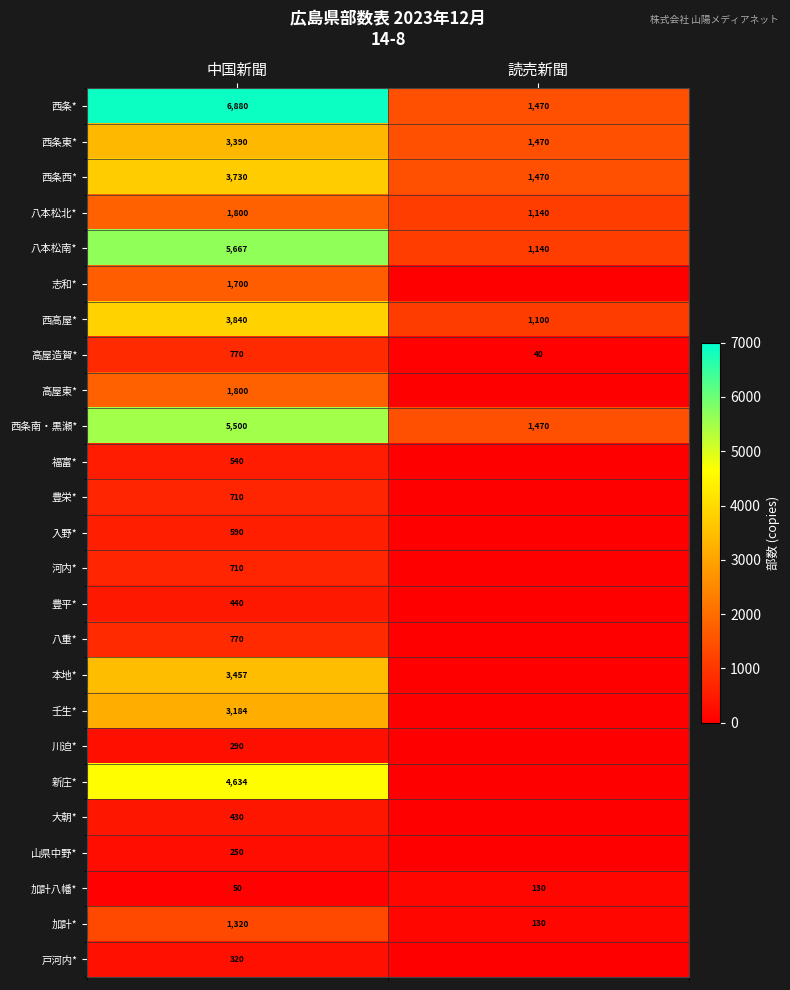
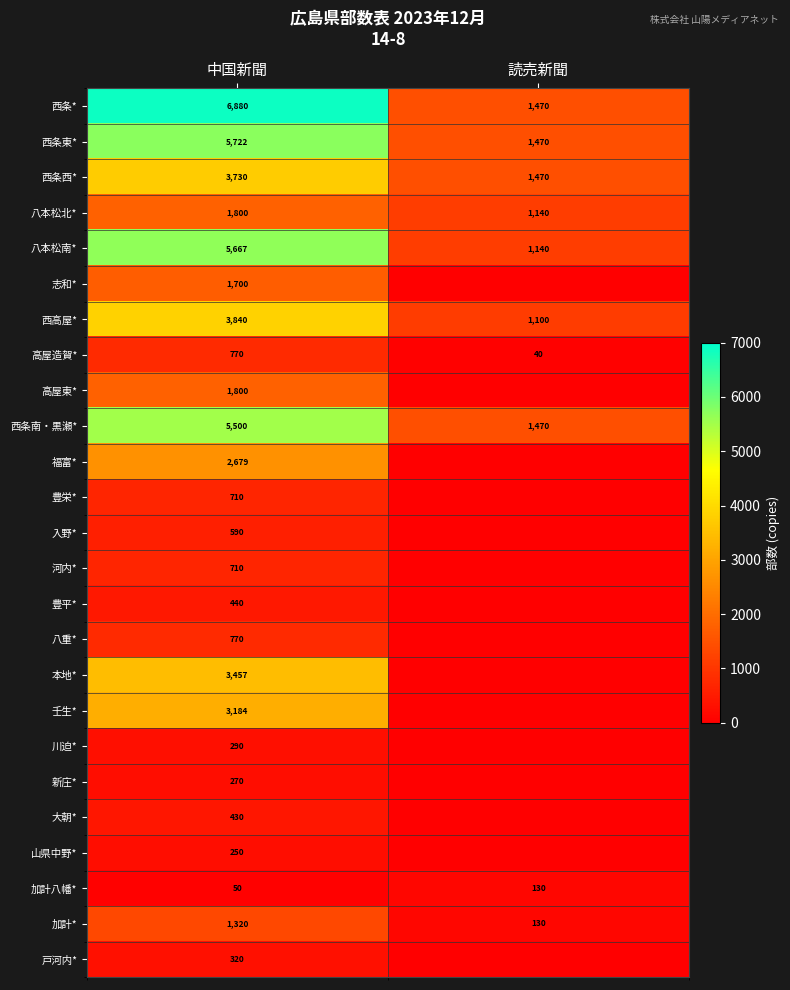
  {
    "西条*": {
      "中国新聞": "6,880",
      "読売新聞": "1,470"
    },
    "西条東*": {
-     "中国新聞": "3,390",
+     "中国新聞": "5,722",
      "読売新聞": "1,470"
    },
    "西条西*": {
      "中国新聞": "3,730",
      "読売新聞": "1,470"
    },
    "八本松北*": {
      "中国新聞": "1,800",
      "読売新聞": "1,140"
    },
    "八本松南*": {
      "中国新聞": "5,667",
      "読売新聞": "1,140"
    },
    "志和*": {
      "中国新聞": "1,700"
    },
    "西高屋*": {
      "中国新聞": "3,840",
      "読売新聞": "1,100"
    },
    "高屋造賀*": {
      "中国新聞": "770",
      "読売新聞": "40"
    },
    "高屋東*": {
      "中国新聞": "1,800"
    },
    "西条南・黒瀬*": {
      "中国新聞": "5,500",
      "読売新聞": "1,470"
    },
    "福富*": {
-     "中国新聞": "540"
+     "中国新聞": "2,679"
    },
    "豊栄*": {
      "中国新聞": "710"
    },
    "入野*": {
      "中国新聞": "590"
    },
    "河内*": {
      "中国新聞": "710"
    },
    "豊平*": {
      "中国新聞": "440"
    },
    "八重*": {
      "中国新聞": "770"
    },
    "本地*": {
      "中国新聞": "3,457"
    },
    "壬生*": {
      "中国新聞": "3,184"
    },
    "川迫*": {
      "中国新聞": "290"
    },
    "新庄*": {
-     "中国新聞": "4,634"
+     "中国新聞": "270"
    },
    "大朝*": {
      "中国新聞": "430"
    },
    "山県中野*": {
      "中国新聞": "250"
    },
    "加計八幡*": {
      "中国新聞": "50",
      "読売新聞": "130"
    },
    "加計*": {
      "中国新聞": "1,320",
      "読売新聞": "130"
    },
    "戸河内*": {
      "中国新聞": "320"
    }
  }
